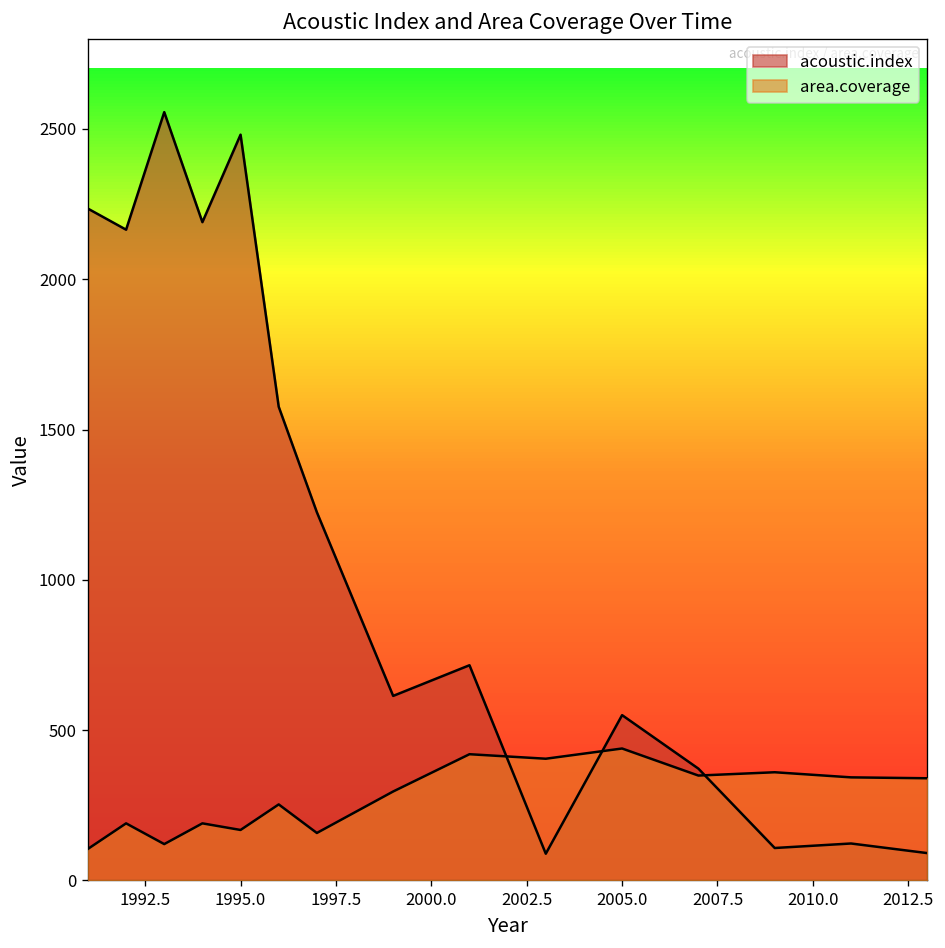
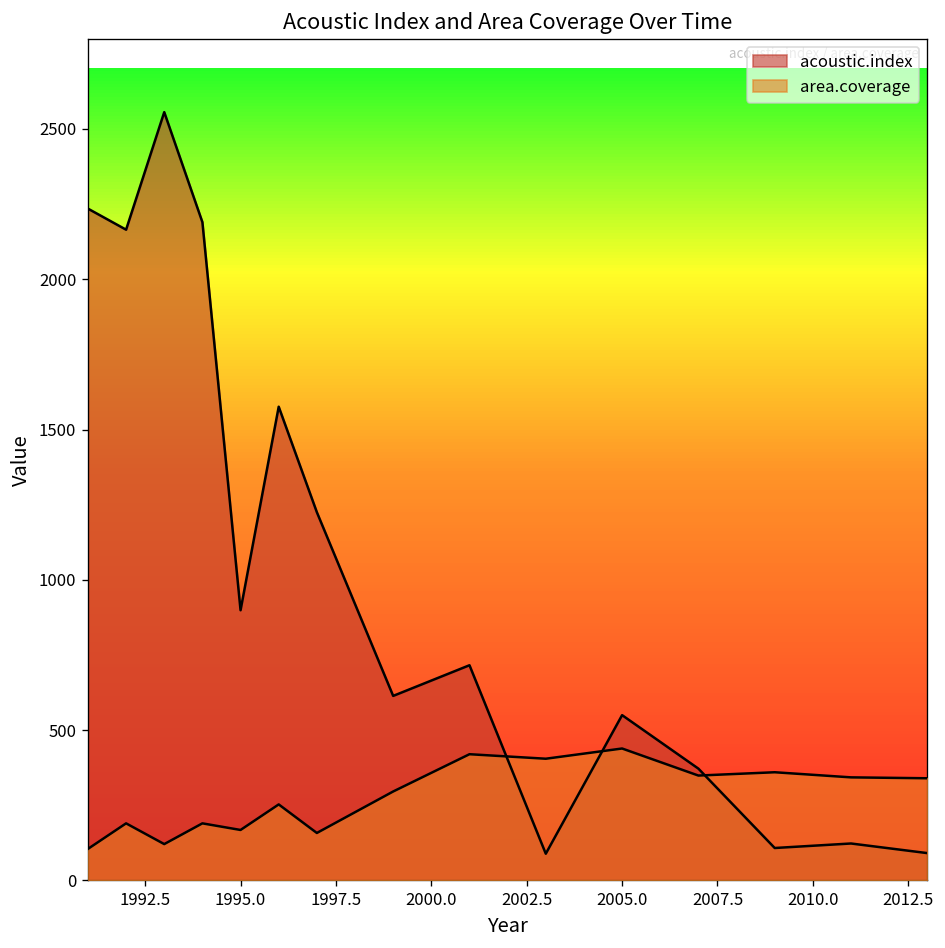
  {
    "acoustic.index": {
-     "1995.0": 2480,
+     "1995.0": 900,
      "2005.0": 550
    },
    "area.coverage": {
      "1995.0": 170,
      "2005.0": 440
    }
  }
